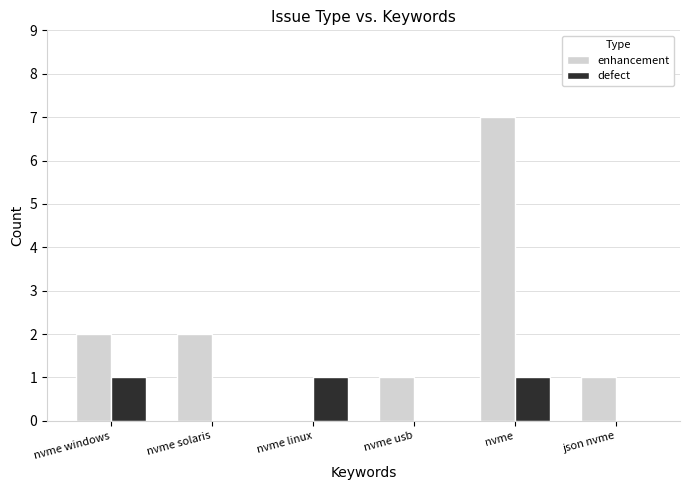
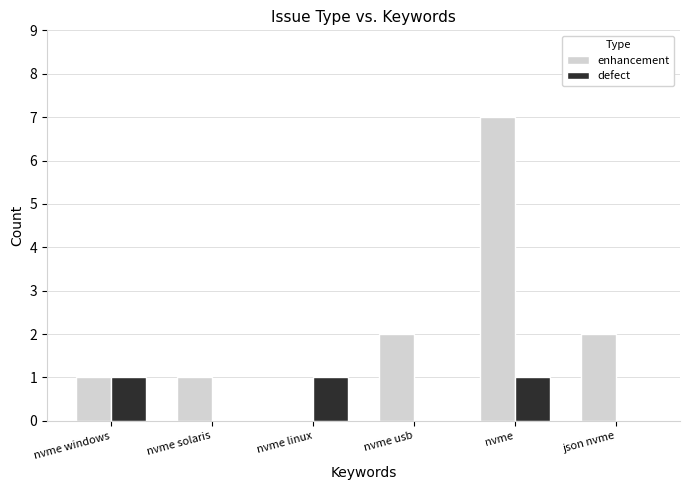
  {
    "enhancement": {
-     "nvme windows": 2,
-     "nvme solaris": 2,
+     "nvme windows": 1,
+     "nvme solaris": 1,
      "nvme linux": 0,
-     "nvme usb": 1,
+     "nvme usb": 2,
      "nvme": 7,
-     "json nvme": 1
+     "json nvme": 2
    },
    "defect": {
      "nvme windows": 1,
      "nvme solaris": 0,
      "nvme linux": 1,
      "nvme usb": 0,
      "nvme": 1,
      "json nvme": 0
    }
  }
